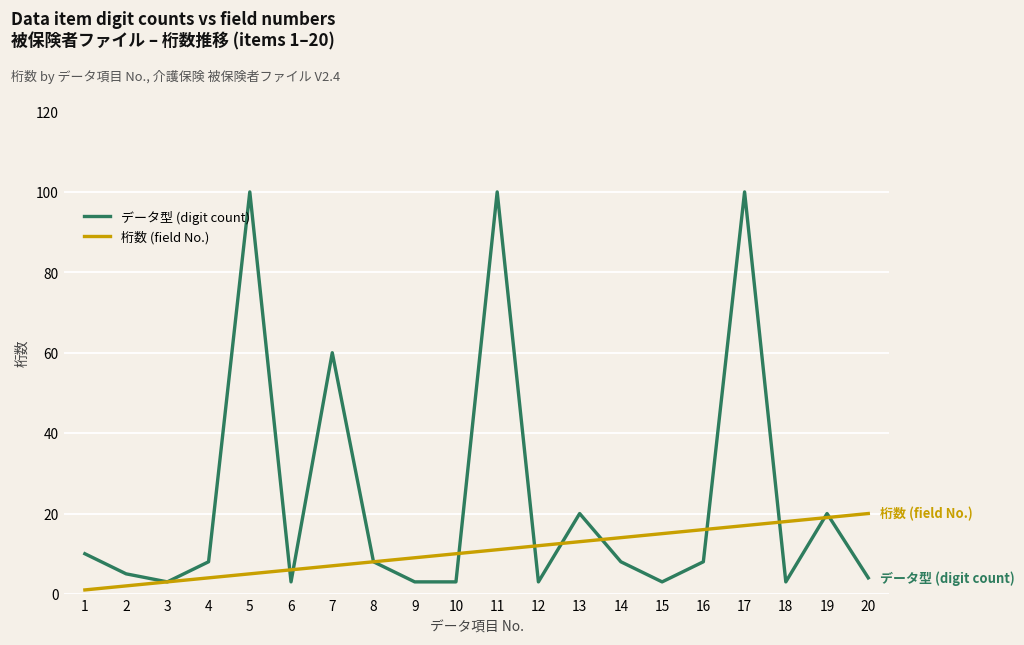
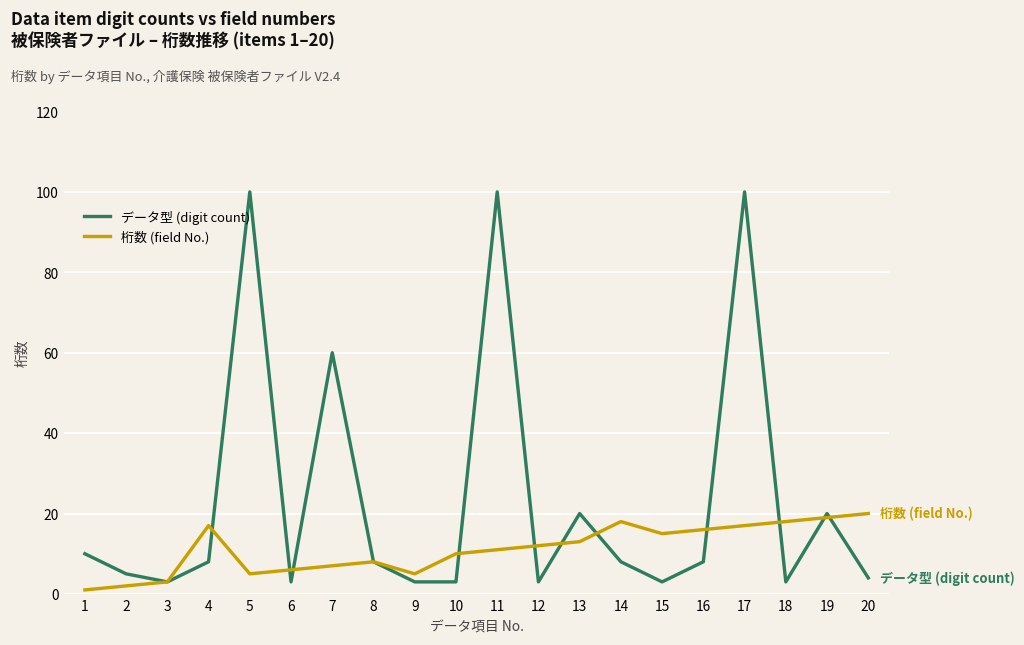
  {
    "データ型 (digit count)": {
      "1": 10,
      "2": 5,
      "4": 8,
      "5": 100,
      "6": 3,
      "7": 60,
      "9": 3,
      "10": 3,
      "11": 100,
      "12": 3,
      "13": 20,
      "14": 8,
      "15": 3,
      "16": 8,
      "17": 100,
      "18": 3,
      "19": 20,
      "20": 4
    },
    "桁数 (field No.)": {
      "1": 1,
      "2": 2,
-     "4": 4,
+     "4": 17,
      "5": 5,
      "6": 6,
      "7": 7,
-     "9": 9,
+     "9": 5,
      "10": 10,
      "11": 11,
      "12": 12,
      "13": 13,
-     "14": 14,
+     "14": 18,
      "15": 15,
      "16": 16,
      "17": 17,
      "18": 18,
      "19": 19,
      "20": 20
    }
  }
